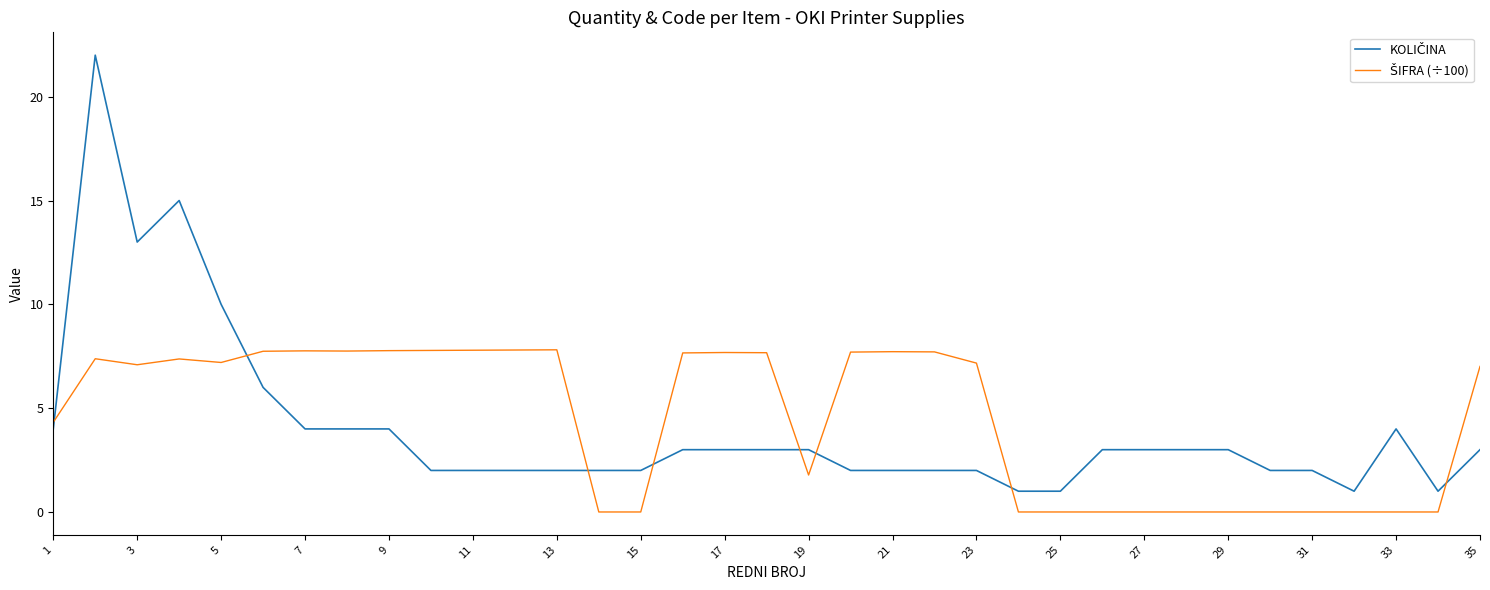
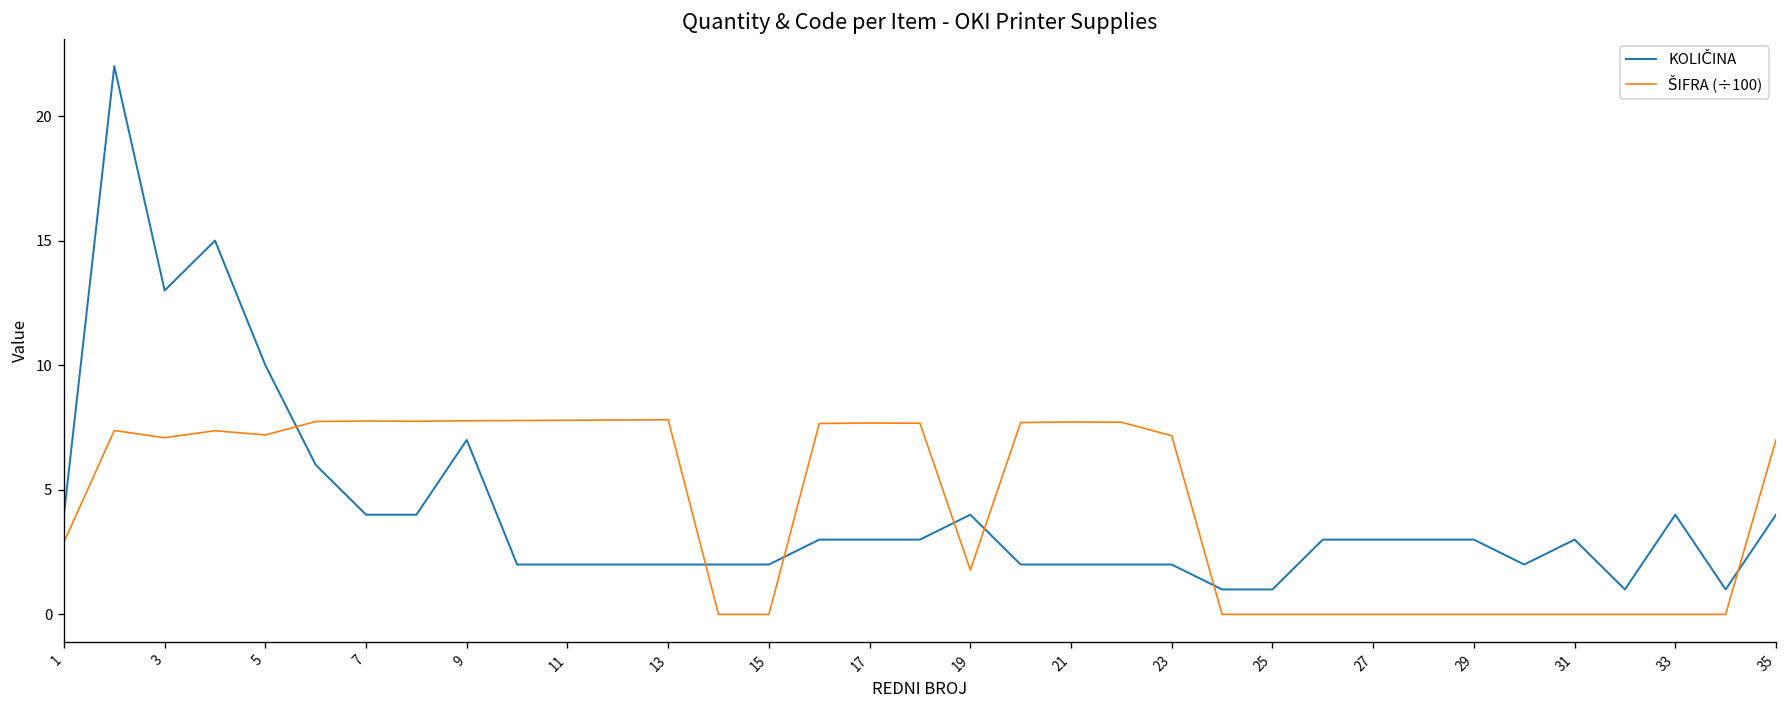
  {
    "KOLIČINA": {
      "1": 4,
      "3": 13,
      "5": 10,
      "7": 4,
-     "9": 4,
+     "9": 7,
      "11": 2,
      "13": 2,
      "15": 2,
      "17": 3,
-     "19": 3,
+     "19": 4,
      "21": 2,
      "23": 2,
      "25": 1,
      "27": 3,
      "29": 3,
-     "31": 2,
+     "31": 3,
      "33": 4,
-     "35": 3
+     "35": 4
    },
    "ŠIFRA (÷100)": {
-     "1": 4.3,
+     "1": 2.9,
      "3": 7.1,
      "5": 7.2,
      "7": 7.8,
      "9": 7.8,
      "11": 7.8,
      "13": 7.8,
      "15": 0.0,
      "17": 7.7,
      "19": 1.8,
      "21": 7.7,
      "23": 7.2,
      "25": 0.0,
      "27": 0.0,
      "29": 0.0,
      "31": 0.0,
      "33": 0.0,
      "35": 7.0
    }
  }
